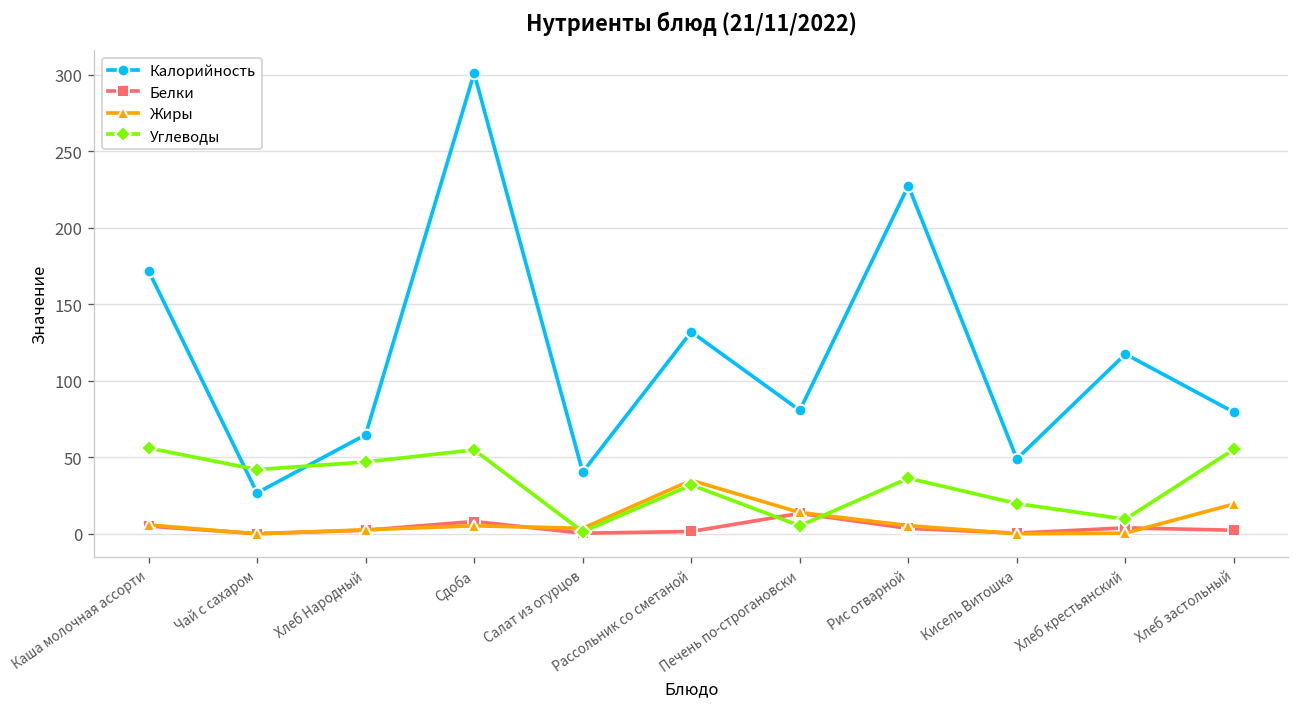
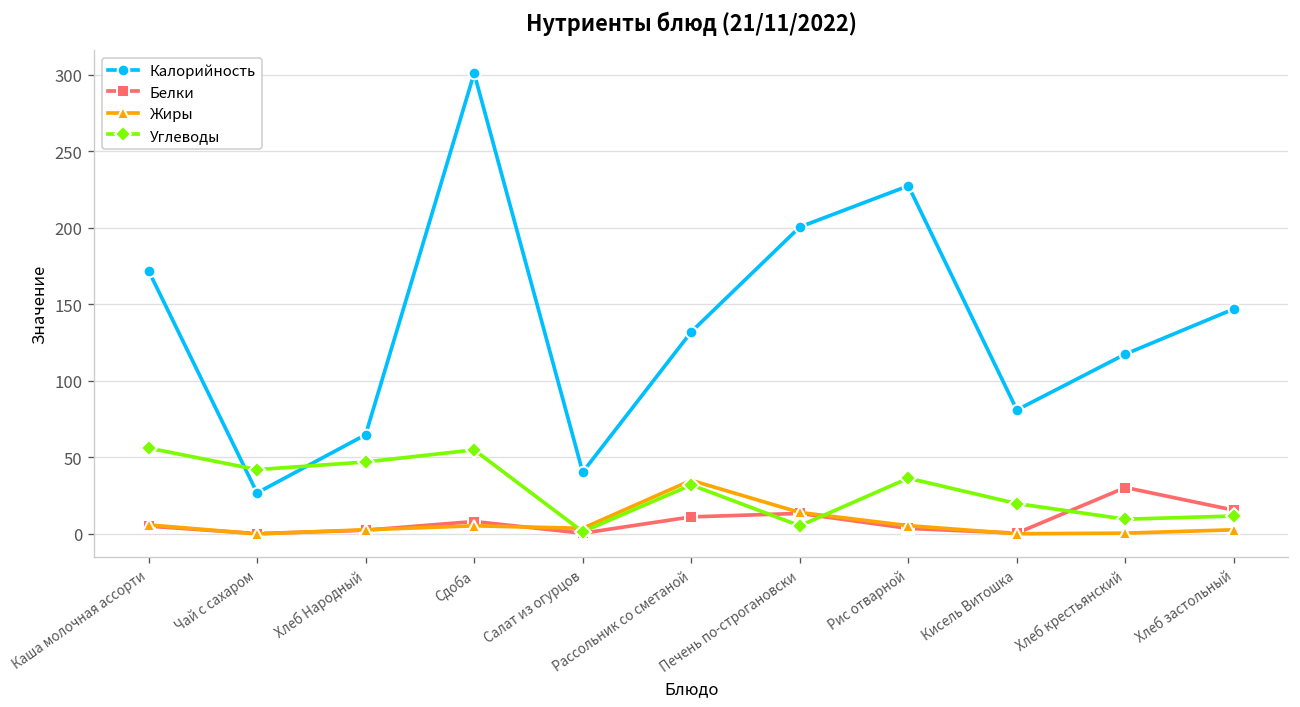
  {
    "Калорийность": {
      "Каша молочная ассорти": 172,
      "Чай с сахаром": 27,
      "Хлеб Народный": 65,
      "Сдоба": 301,
      "Салат из огурцов": 40,
      "Рассольник со сметаной": 132,
-     "Печень по-строгановски": 81,
+     "Печень по-строгановски": 201,
      "Рис отварной": 227,
-     "Кисель Витошка": 49,
+     "Кисель Витошка": 81,
      "Хлеб крестьянский": 118,
-     "Хлеб застольный": 80
+     "Хлеб застольный": 147
    },
    "Белки": {
      "Сдоба": 8,
-     "Рассольник со сметаной": 2,
-     "Хлеб крестьянский": 4,
-     "Хлеб застольный": 2
+     "Рассольник со сметаной": 11,
+     "Хлеб крестьянский": 30,
+     "Хлеб застольный": 16
    },
    "Жиры": {
      "Сдоба": 5,
      "Салат из огурцов": 4,
      "Рассольник со сметаной": 35,
      "Хлеб крестьянский": 1,
-     "Хлеб застольный": 20
+     "Хлеб застольный": 3
    },
    "Углеводы": {
      "Каша молочная ассорти": 56,
      "Чай с сахаром": 42,
      "Хлеб Народный": 47,
      "Сдоба": 55,
      "Рассольник со сметаной": 32,
      "Печень по-строгановски": 5,
      "Рис отварной": 36,
      "Кисель Витошка": 20,
      "Хлеб крестьянский": 10,
-     "Хлеб застольный": 55
+     "Хлеб застольный": 12
    }
  }
